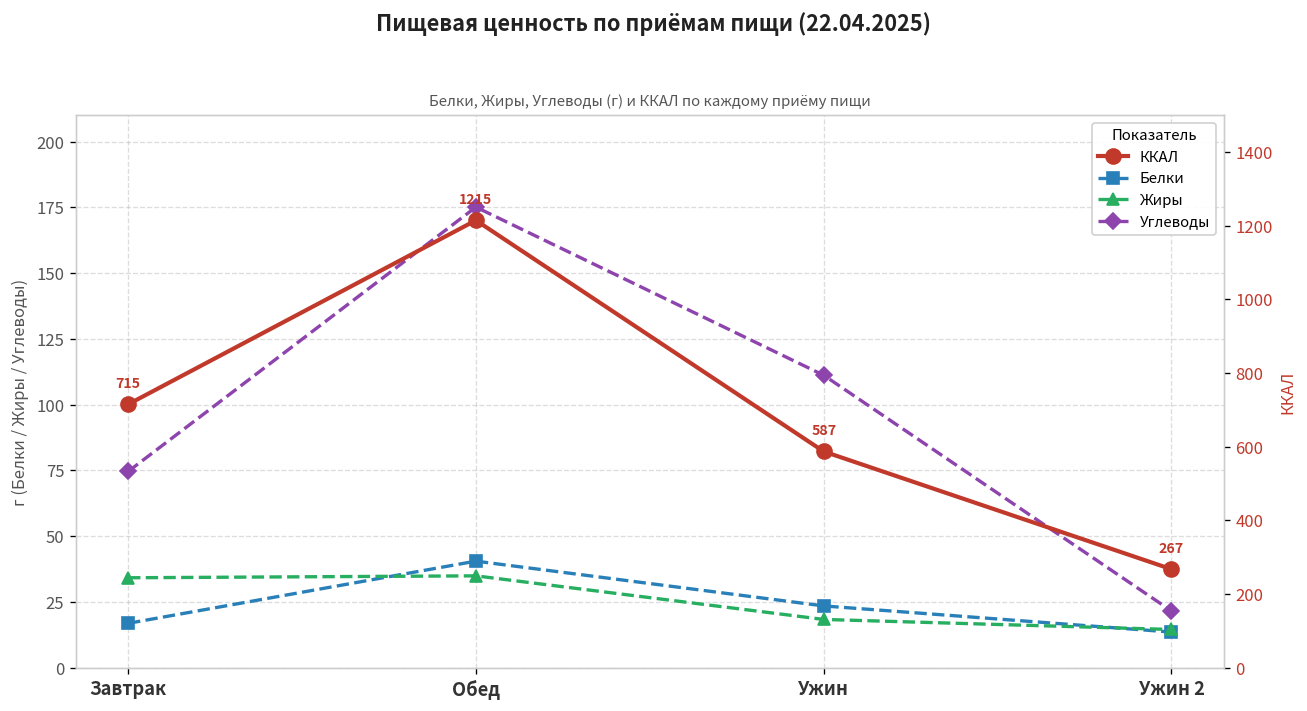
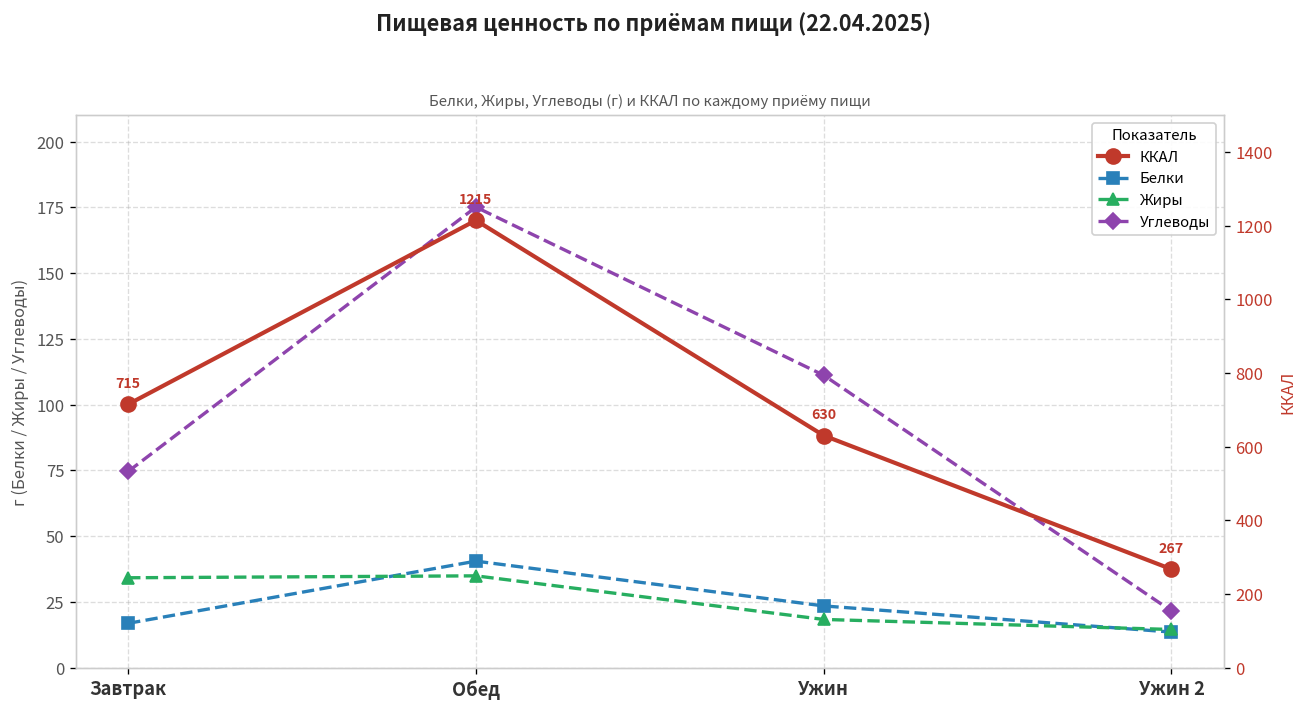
  {
    "ККАЛ": {
      "Завтрак": 715,
-     "Ужин": 587,
+     "Ужин": 630,
      "Ужин 2": 267
    }
  }
